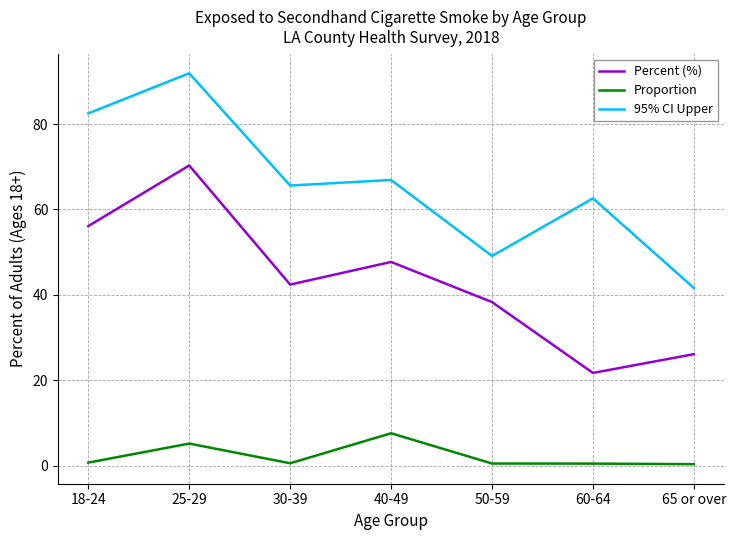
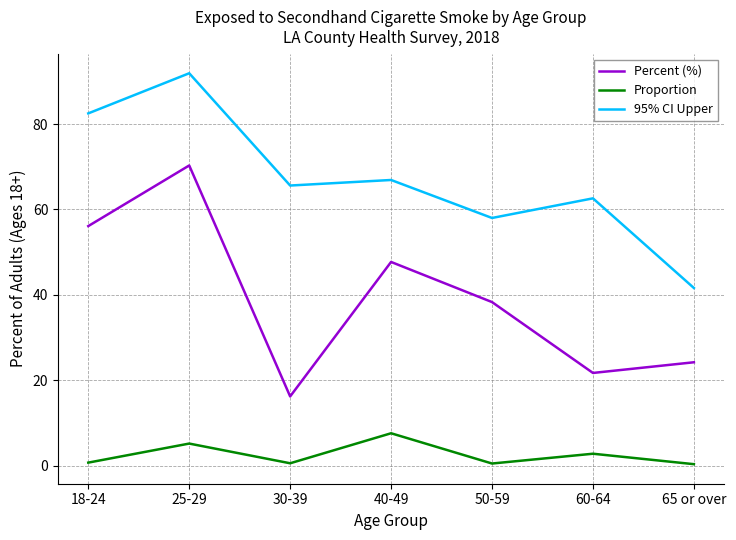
  {
    "Percent (%)": {
      "18-24": 56,
      "25-29": 70,
-     "30-39": 42,
+     "30-39": 16,
      "40-49": 48,
      "50-59": 38,
      "60-64": 22,
-     "65 or over": 26
+     "65 or over": 24
    },
    "Proportion": {
      "18-24": 1,
      "25-29": 5,
      "30-39": 1,
      "40-49": 8,
      "50-59": 0,
-     "60-64": 0,
+     "60-64": 3,
      "65 or over": 0
    },
    "95% CI Upper": {
      "18-24": 83,
      "25-29": 92,
      "30-39": 66,
      "40-49": 67,
-     "50-59": 49,
+     "50-59": 58,
      "60-64": 63,
      "65 or over": 42
    }
  }
